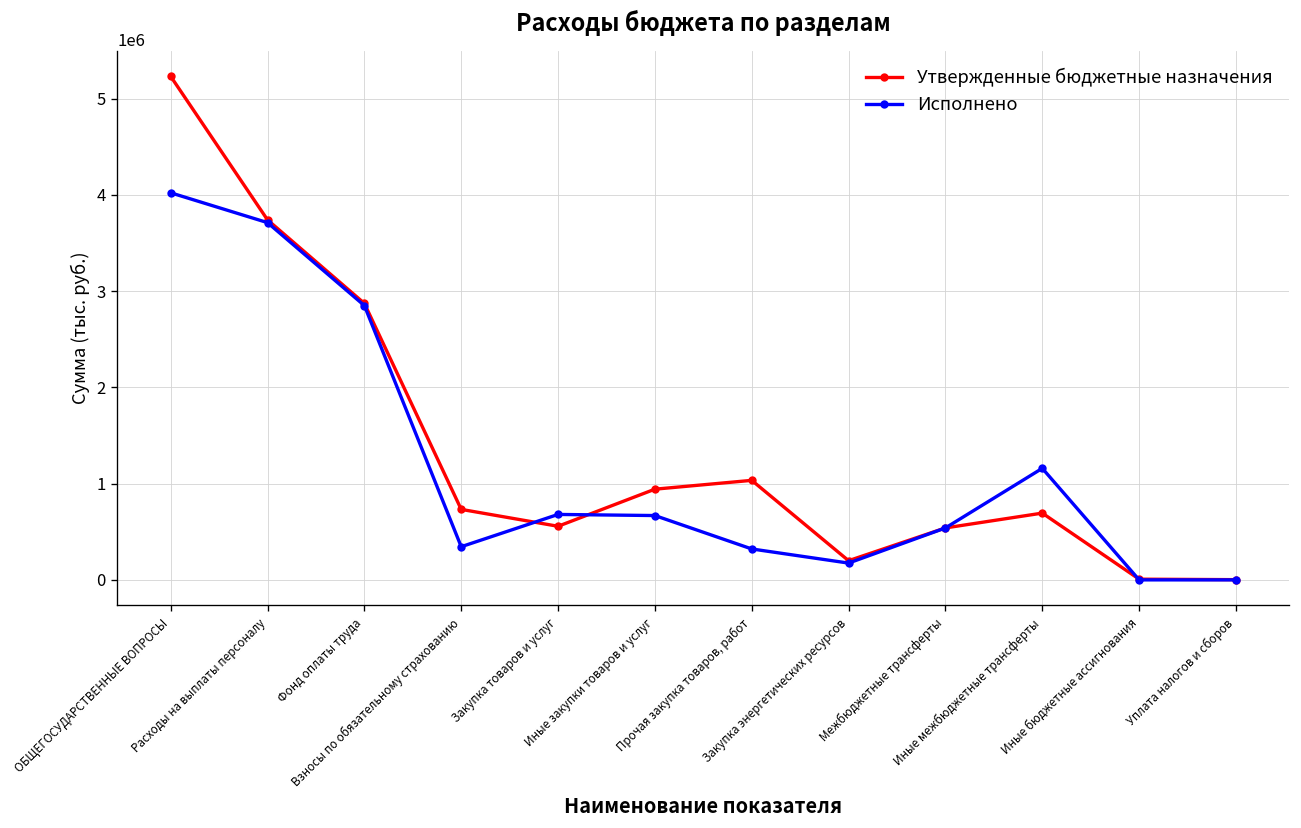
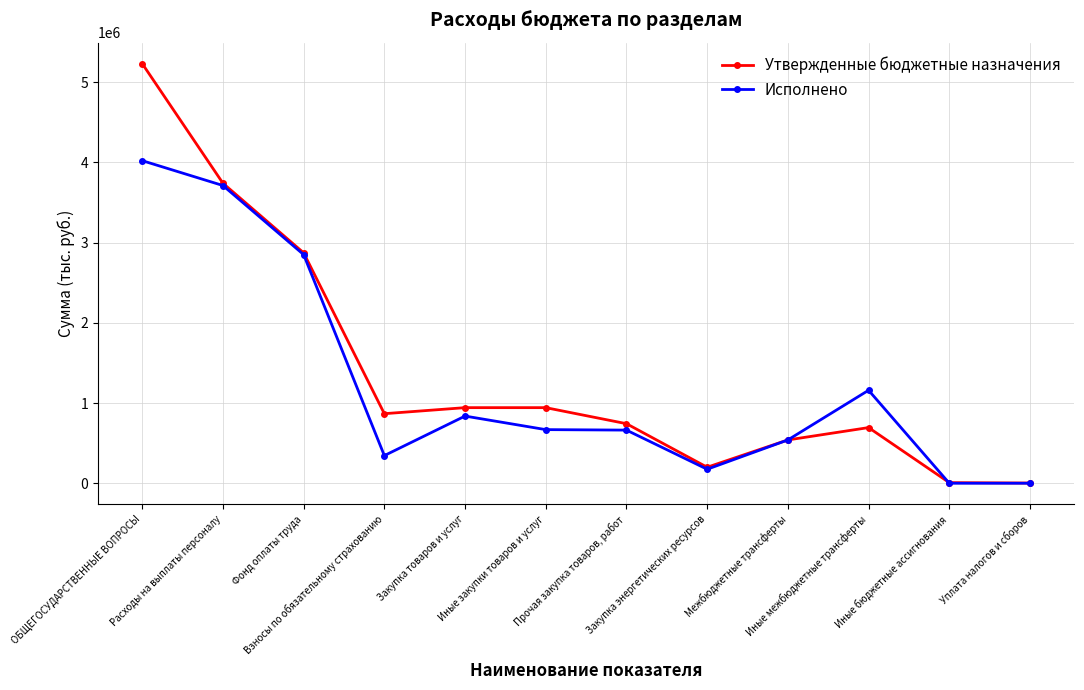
  {
    "Утвержденные бюджетные назначения": {
      "ОБЩЕГОСУДАРСТВЕННЫЕ ВОПРОСЫ": 5200000,
-     "Взносы по обязательному страхованию": 700000,
-     "Закупка товаров и услуг": 600000,
+     "Взносы по обязательному страхованию": 900000,
+     "Закупка товаров и услуг": 900000,
      "Иные закупки товаров и услуг": 900000,
-     "Прочая закупка товаров, работ": 1000000,
+     "Прочая закупка товаров, работ": 700000,
      "Иные межбюджетные трансферты": 700000
    },
    "Исполнено": {
      "ОБЩЕГОСУДАРСТВЕННЫЕ ВОПРОСЫ": 4000000,
      "Взносы по обязательному страхованию": 300000,
-     "Закупка товаров и услуг": 700000,
+     "Закупка товаров и услуг": 800000,
      "Иные закупки товаров и услуг": 700000,
-     "Прочая закупка товаров, работ": 300000,
+     "Прочая закупка товаров, работ": 700000,
      "Иные межбюджетные трансферты": 1200000
    }
  }
